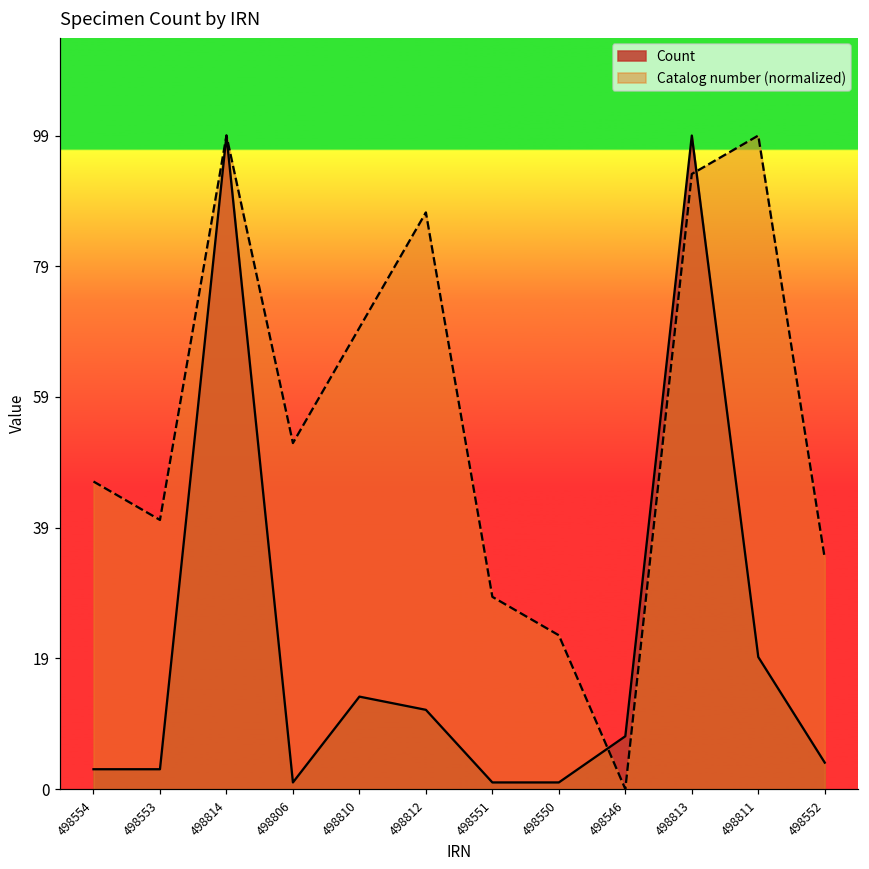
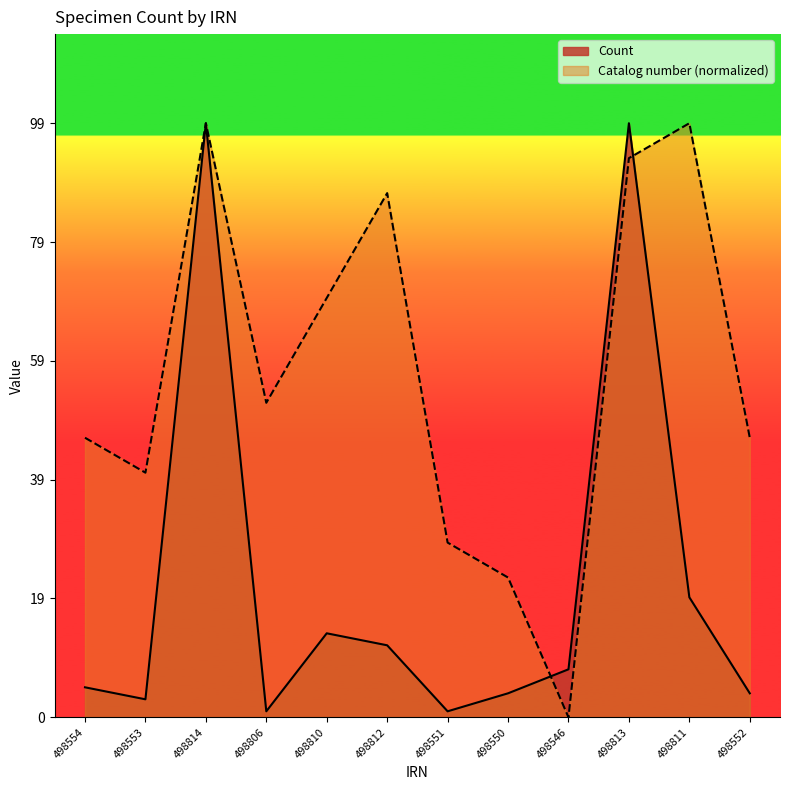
  {
    "Count": {
-     "498554": 3,
+     "498554": 5,
      "498553": 3,
      "498806": 1,
      "498810": 14,
      "498812": 12,
      "498551": 1,
-     "498550": 1,
+     "498550": 4,
      "498546": 8,
      "498813": 99,
      "498811": 20,
      "498552": 4
    },
    "Catalog number (normalized)": {
      "498554": 47,
      "498553": 41,
      "498806": 52,
      "498810": 70,
      "498812": 87,
      "498551": 29,
      "498550": 23,
      "498546": 0,
      "498813": 93,
      "498811": 99,
-     "498552": 35
+     "498552": 47
    }
  }
